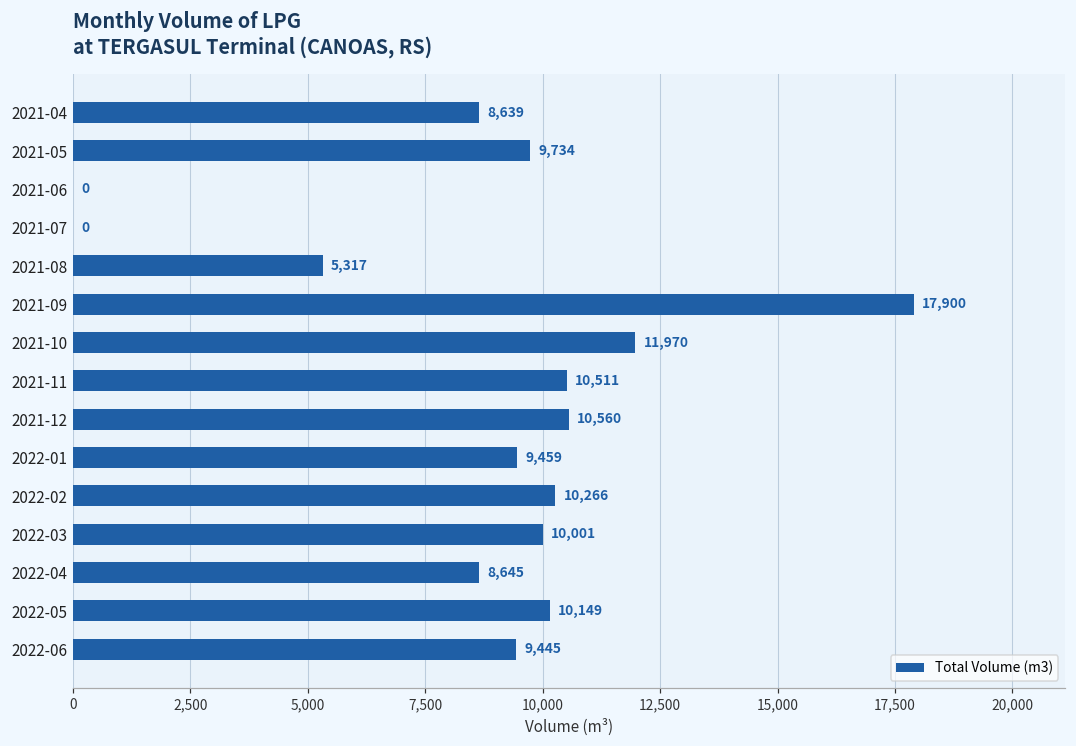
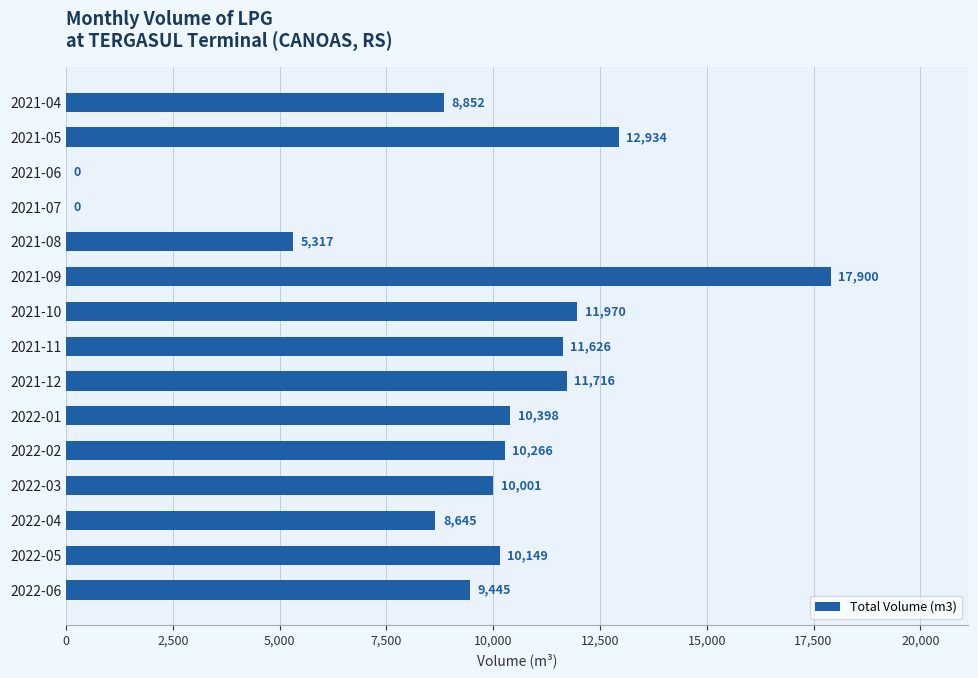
  {
-   "2021-04": "8,639",
-   "2021-05": "9,734",
+   "2021-04": "8,852",
+   "2021-05": "12,934",
    "2021-06": "0",
    "2021-07": "0",
    "2021-08": "5,317",
    "2021-09": "17,900",
    "2021-10": "11,970",
-   "2021-11": "10,511",
-   "2021-12": "10,560",
-   "2022-01": "9,459",
+   "2021-11": "11,626",
+   "2021-12": "11,716",
+   "2022-01": "10,398",
    "2022-02": "10,266",
    "2022-03": "10,001",
    "2022-04": "8,645",
    "2022-05": "10,149",
    "2022-06": "9,445"
  }
